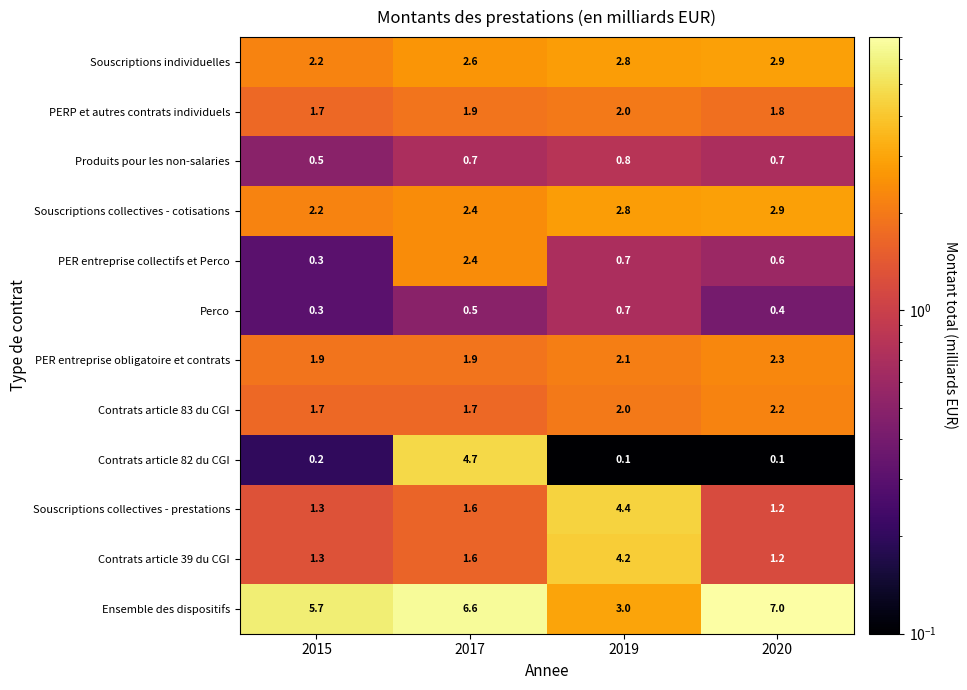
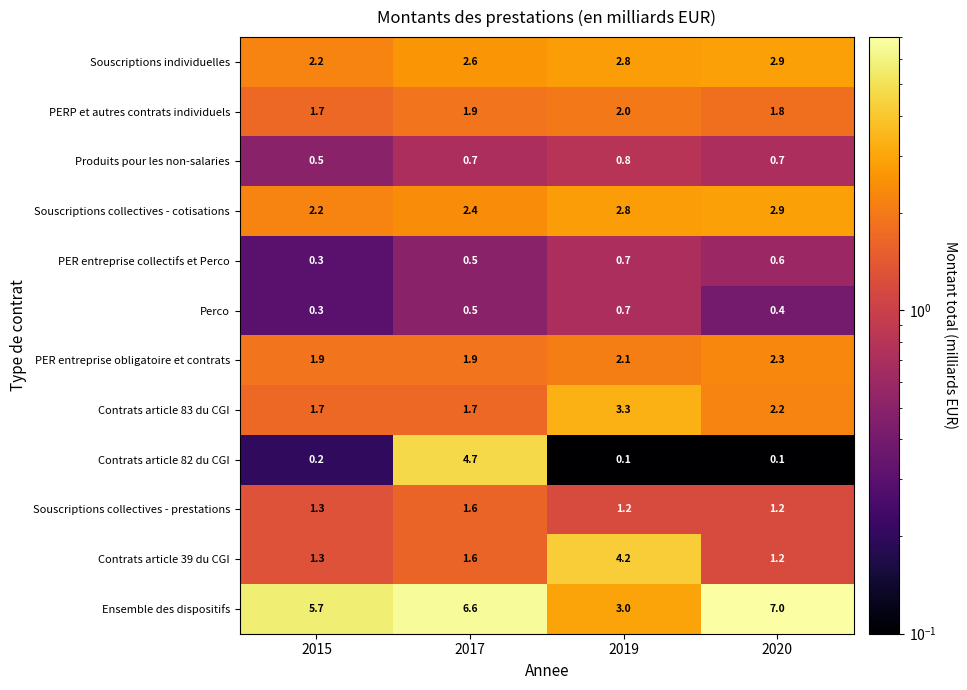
  {
    "Souscriptions individuelles": {
      "2015": 2.2,
      "2017": 2.6,
      "2019": 2.8,
      "2020": 2.9
    },
    "PERP et autres contrats individuels": {
      "2015": 1.7,
      "2017": 1.9,
      "2019": 2.0,
      "2020": 1.8
    },
    "Produits pour les non-salaries": {
      "2015": 0.5,
      "2017": 0.7,
      "2019": 0.8,
      "2020": 0.7
    },
    "Souscriptions collectives - cotisations": {
      "2015": 2.2,
      "2017": 2.4,
      "2019": 2.8,
      "2020": 2.9
    },
    "PER entreprise collectifs et Perco": {
      "2015": 0.3,
-     "2017": 2.4,
+     "2017": 0.5,
      "2019": 0.7,
      "2020": 0.6
    },
    "Perco": {
      "2015": 0.3,
      "2017": 0.5,
      "2019": 0.7,
      "2020": 0.4
    },
    "PER entreprise obligatoire et contrats": {
      "2015": 1.9,
      "2017": 1.9,
      "2019": 2.1,
      "2020": 2.3
    },
    "Contrats article 83 du CGI": {
      "2015": 1.7,
      "2017": 1.7,
-     "2019": 2.0,
+     "2019": 3.3,
      "2020": 2.2
    },
    "Contrats article 82 du CGI": {
      "2015": 0.2,
      "2017": 4.7,
      "2019": 0.1,
      "2020": 0.1
    },
    "Souscriptions collectives - prestations": {
      "2015": 1.3,
      "2017": 1.6,
-     "2019": 4.4,
+     "2019": 1.2,
      "2020": 1.2
    },
    "Contrats article 39 du CGI": {
      "2015": 1.3,
      "2017": 1.6,
      "2019": 4.2,
      "2020": 1.2
    },
    "Ensemble des dispositifs": {
      "2015": 5.7,
      "2017": 6.6,
      "2019": 3.0,
      "2020": 7.0
    }
  }
